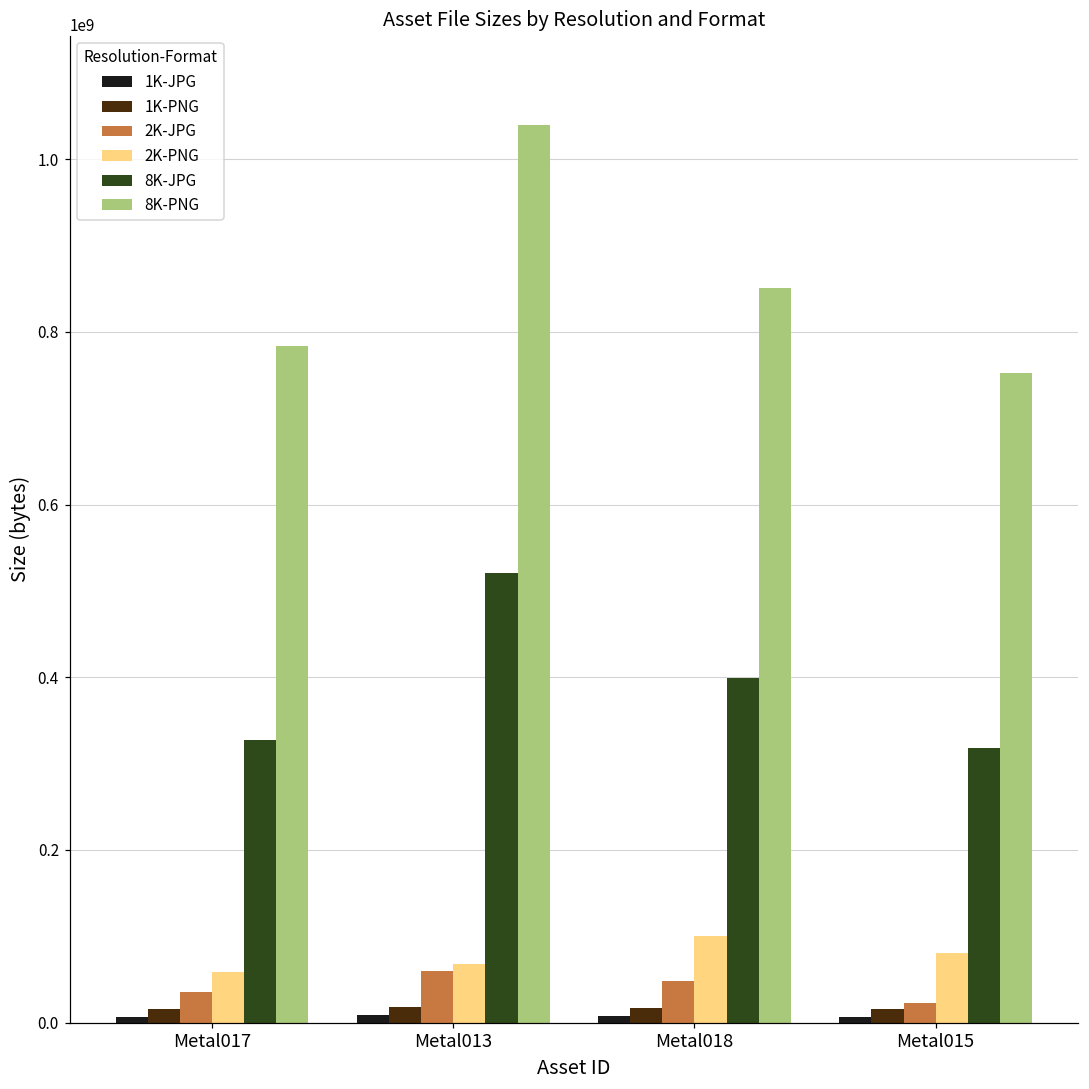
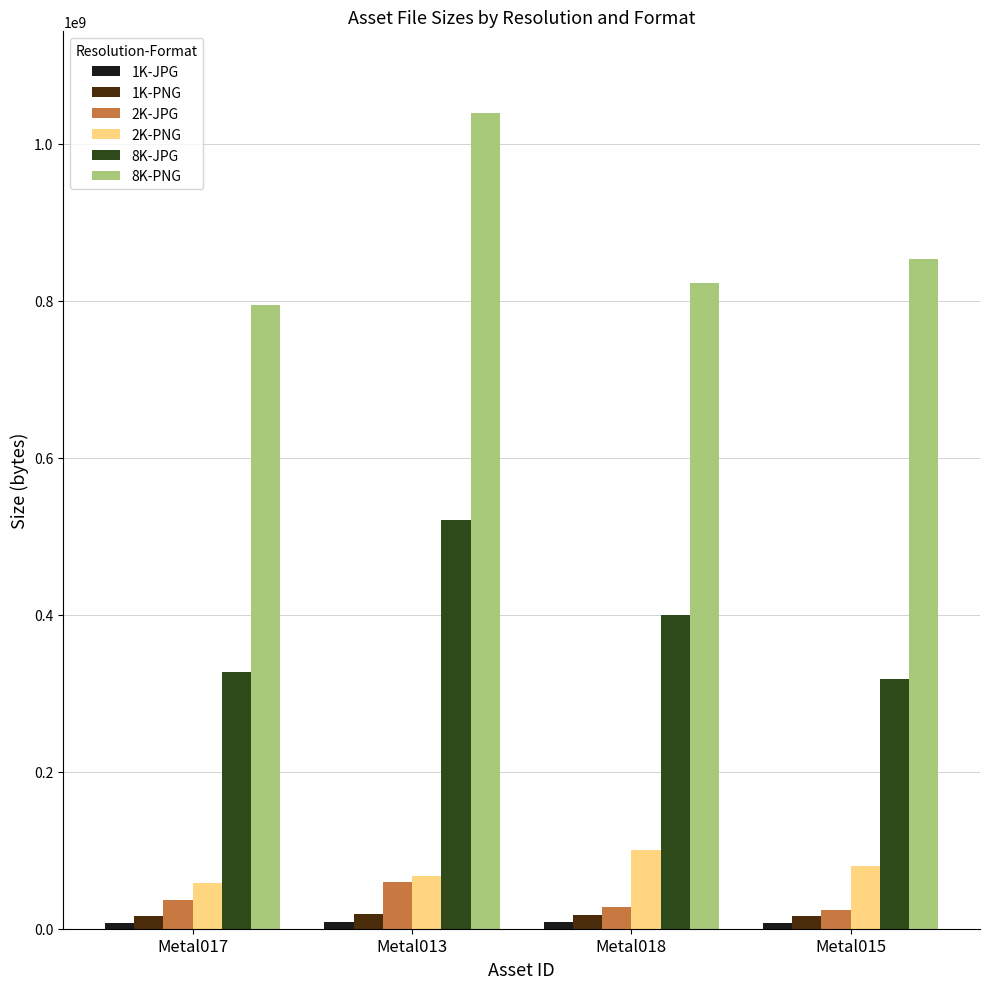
  {
    "2K-JPG": {
      "Metal017": 40000000,
      "Metal013": 60000000,
-     "Metal018": 50000000,
+     "Metal018": 30000000,
      "Metal015": 20000000
    },
    "2K-PNG": {
      "Metal017": 60000000,
      "Metal013": 70000000,
      "Metal018": 100000000,
      "Metal015": 80000000
    },
    "8K-PNG": {
-     "Metal017": 780000000,
+     "Metal017": 790000000,
      "Metal013": 1040000000,
-     "Metal018": 850000000,
-     "Metal015": 750000000
+     "Metal018": 820000000,
+     "Metal015": 850000000
    }
  }
